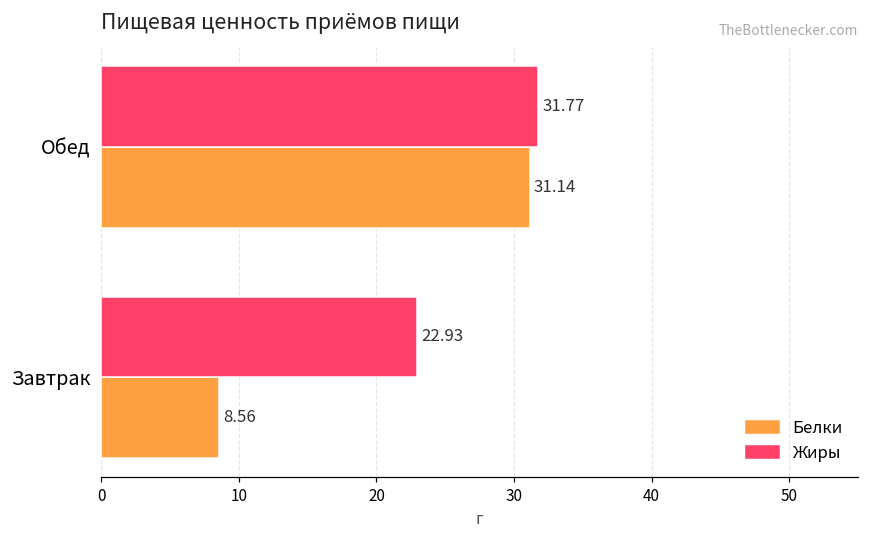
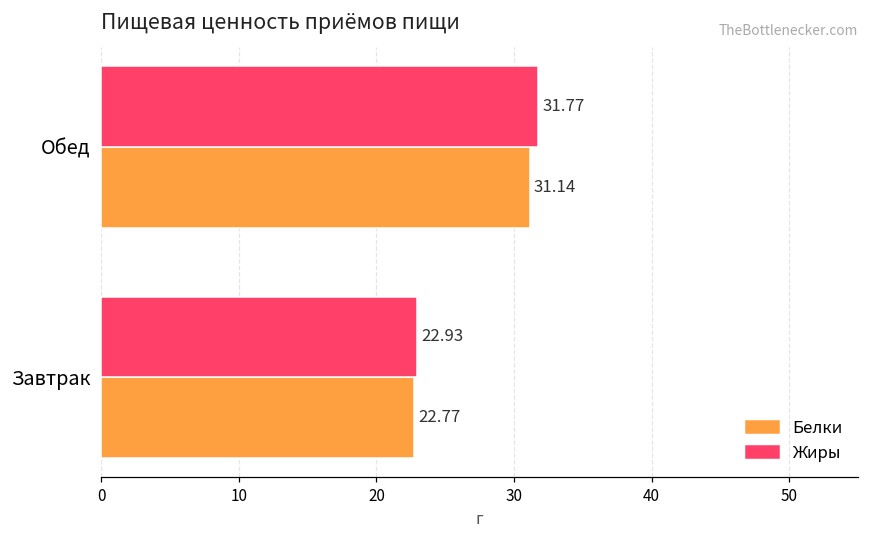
  {
    "Белки": {
      "Обед": 31.14,
-     "Завтрак": 8.56
+     "Завтрак": 22.77
    },
    "Жиры": {
      "Обед": 31.77,
      "Завтрак": 22.93
    }
  }
